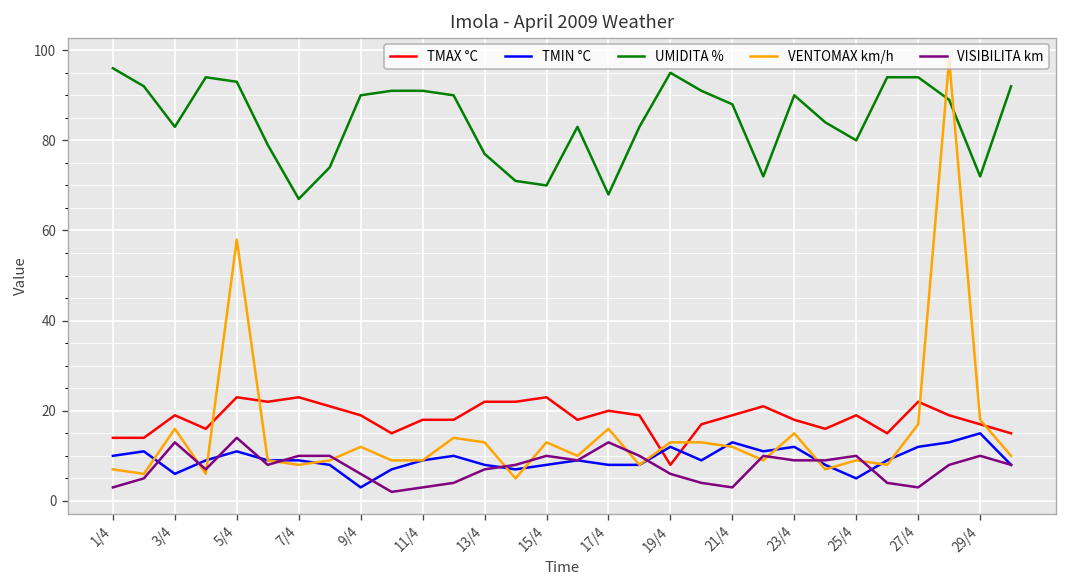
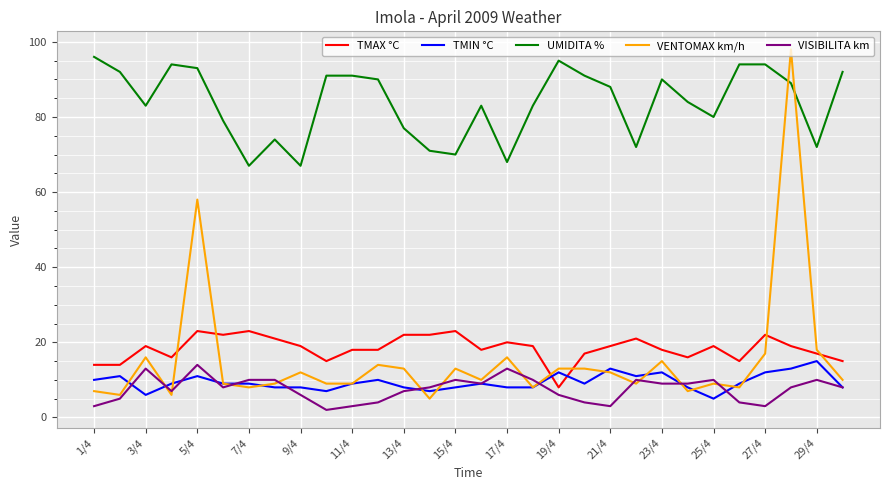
  {
    "TMAX °C": {
      "1/4": 14,
      "3/4": 19,
      "5/4": 23,
      "7/4": 23,
      "9/4": 19,
      "11/4": 18,
      "13/4": 22,
      "15/4": 23,
      "17/4": 20,
      "19/4": 8,
      "21/4": 19,
      "23/4": 18,
      "25/4": 19,
      "27/4": 22,
      "29/4": 17
    },
    "TMIN °C": {
      "1/4": 10,
      "3/4": 6,
      "5/4": 11,
      "7/4": 9,
-     "9/4": 3,
+     "9/4": 8,
      "13/4": 8,
      "15/4": 8,
      "17/4": 8,
      "19/4": 12,
      "21/4": 13,
      "23/4": 12,
      "25/4": 5,
      "27/4": 12,
      "29/4": 15
    },
    "UMIDITA %": {
      "1/4": 96,
      "3/4": 83,
      "5/4": 93,
      "7/4": 67,
-     "9/4": 90,
+     "9/4": 67,
      "11/4": 91,
      "13/4": 77,
      "15/4": 70,
      "17/4": 68,
      "19/4": 95,
      "21/4": 88,
      "23/4": 90,
      "25/4": 80,
      "27/4": 94,
      "29/4": 72
    },
    "VENTOMAX km/h": {
      "1/4": 7,
      "3/4": 16,
      "5/4": 58,
      "7/4": 8,
      "9/4": 12,
      "13/4": 13,
      "15/4": 13,
      "17/4": 16,
      "19/4": 13,
      "21/4": 12,
      "23/4": 15,
      "25/4": 9,
      "27/4": 17,
      "29/4": 18
    },
    "VISIBILITA km": {
      "1/4": 3,
      "3/4": 13,
      "5/4": 14,
      "7/4": 10,
      "9/4": 6,
      "11/4": 3,
      "13/4": 7,
      "15/4": 10,
      "17/4": 13,
      "19/4": 6,
      "21/4": 3,
      "23/4": 9,
      "25/4": 10,
      "27/4": 3,
      "29/4": 10
    }
  }
